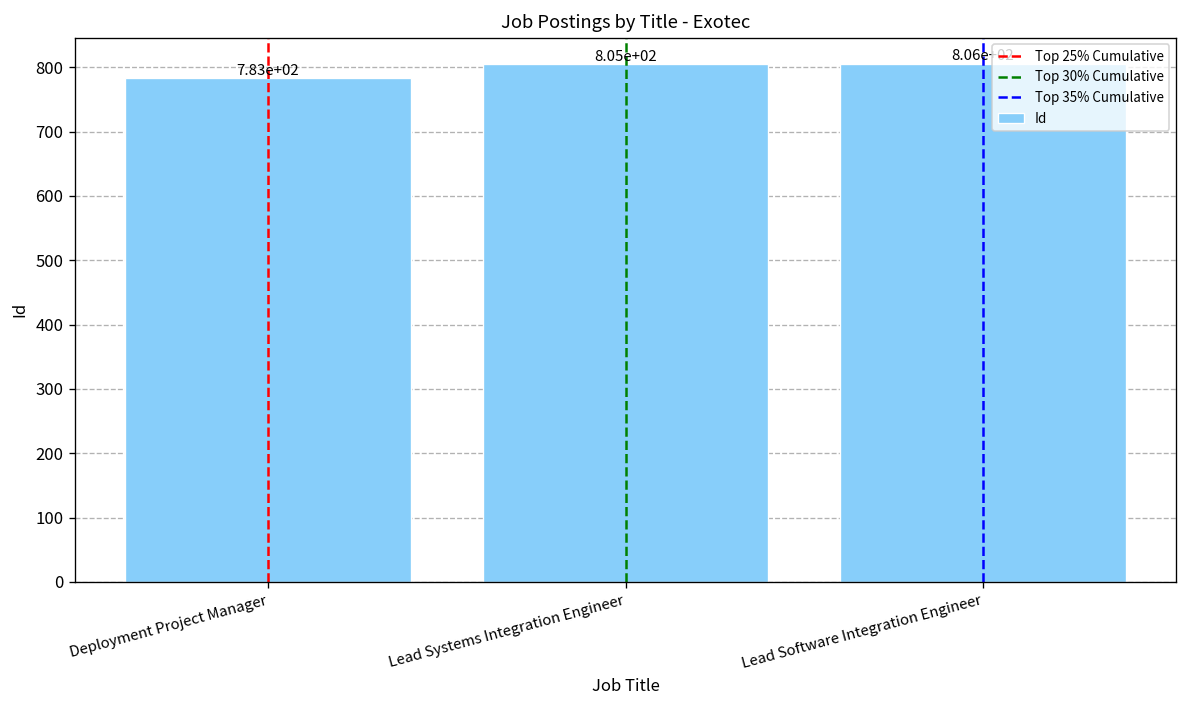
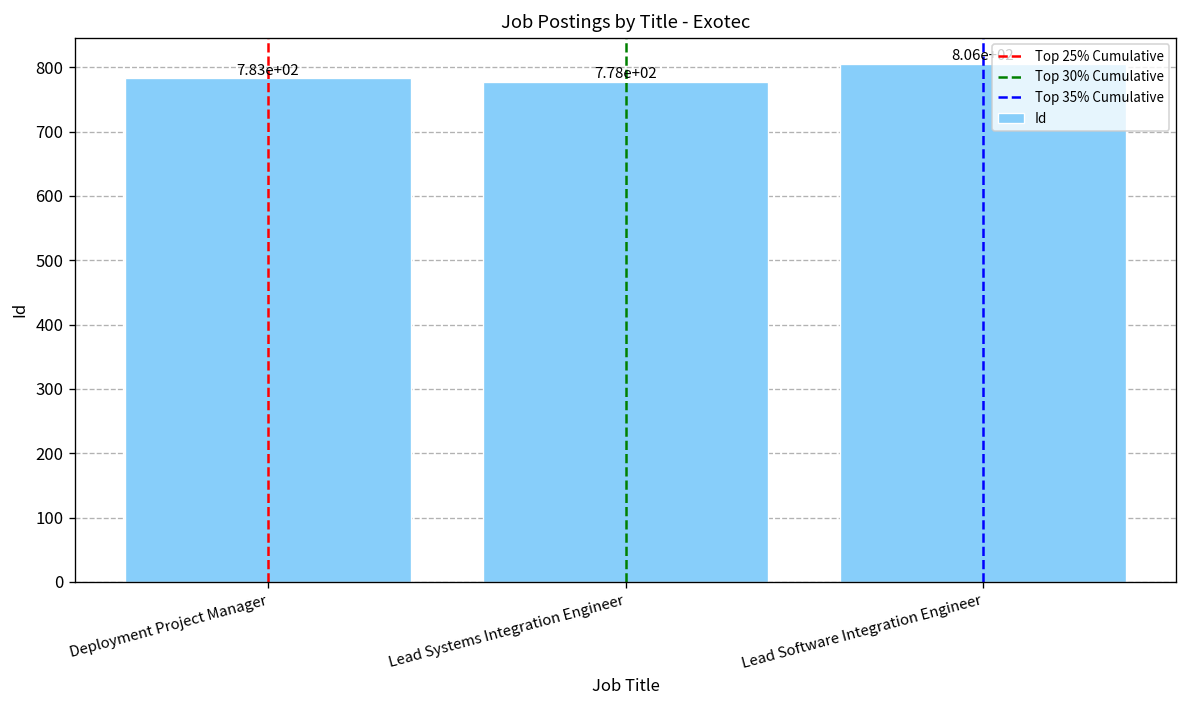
  {
    "Deployment Project Manager": "7.83e+02",
-   "Lead Systems Integration Engineer": "8.05e+02"
+   "Lead Systems Integration Engineer": "7.78e+02"
  }
